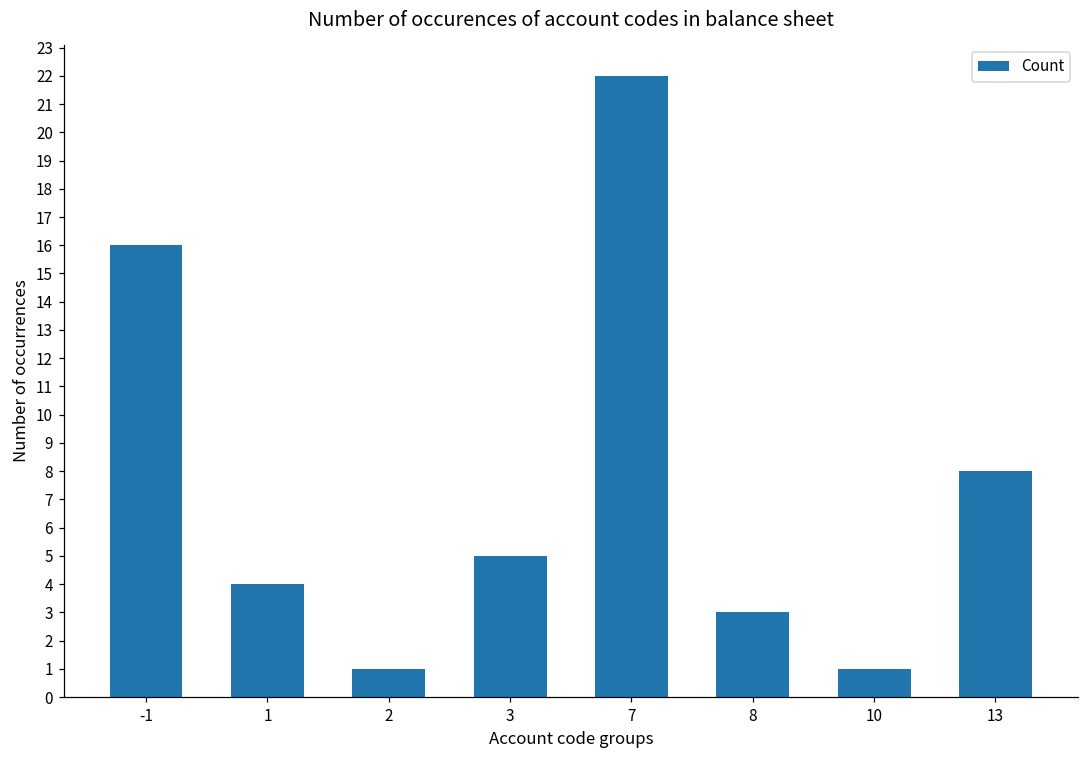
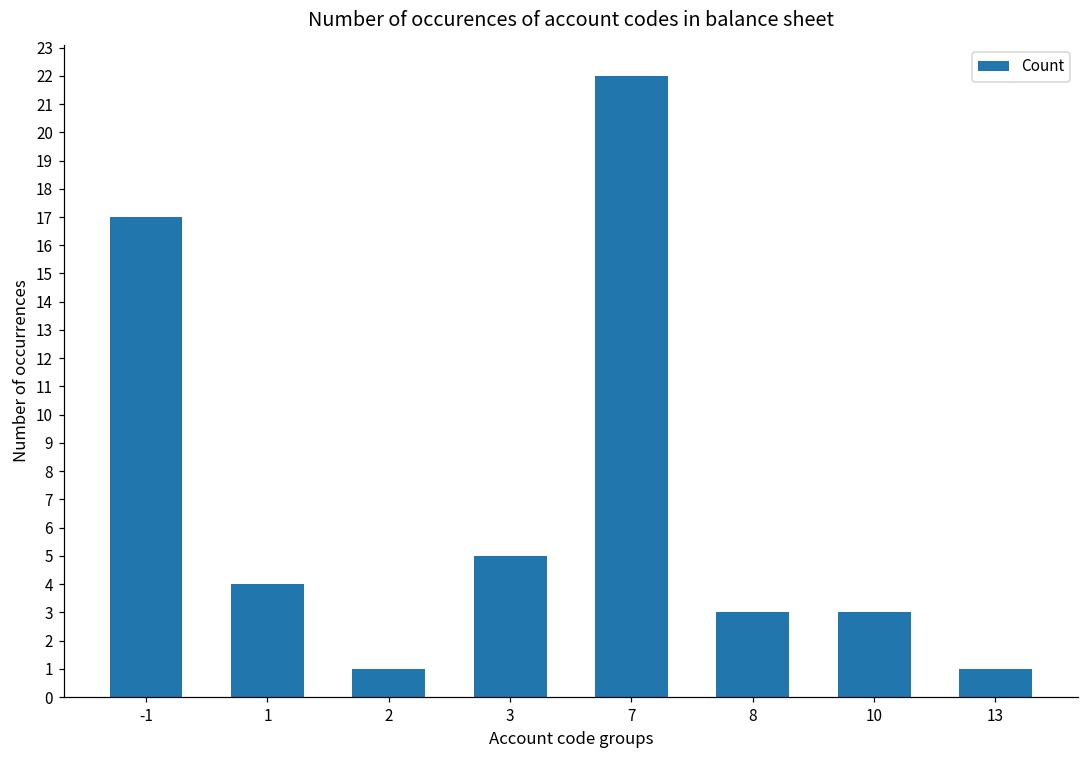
  {
-   "-1": 16,
+   "-1": 17,
    "1": 4,
    "2": 1,
    "3": 5,
    "7": 22,
    "8": 3,
-   "10": 1,
-   "13": 8
+   "10": 3,
+   "13": 1
  }
